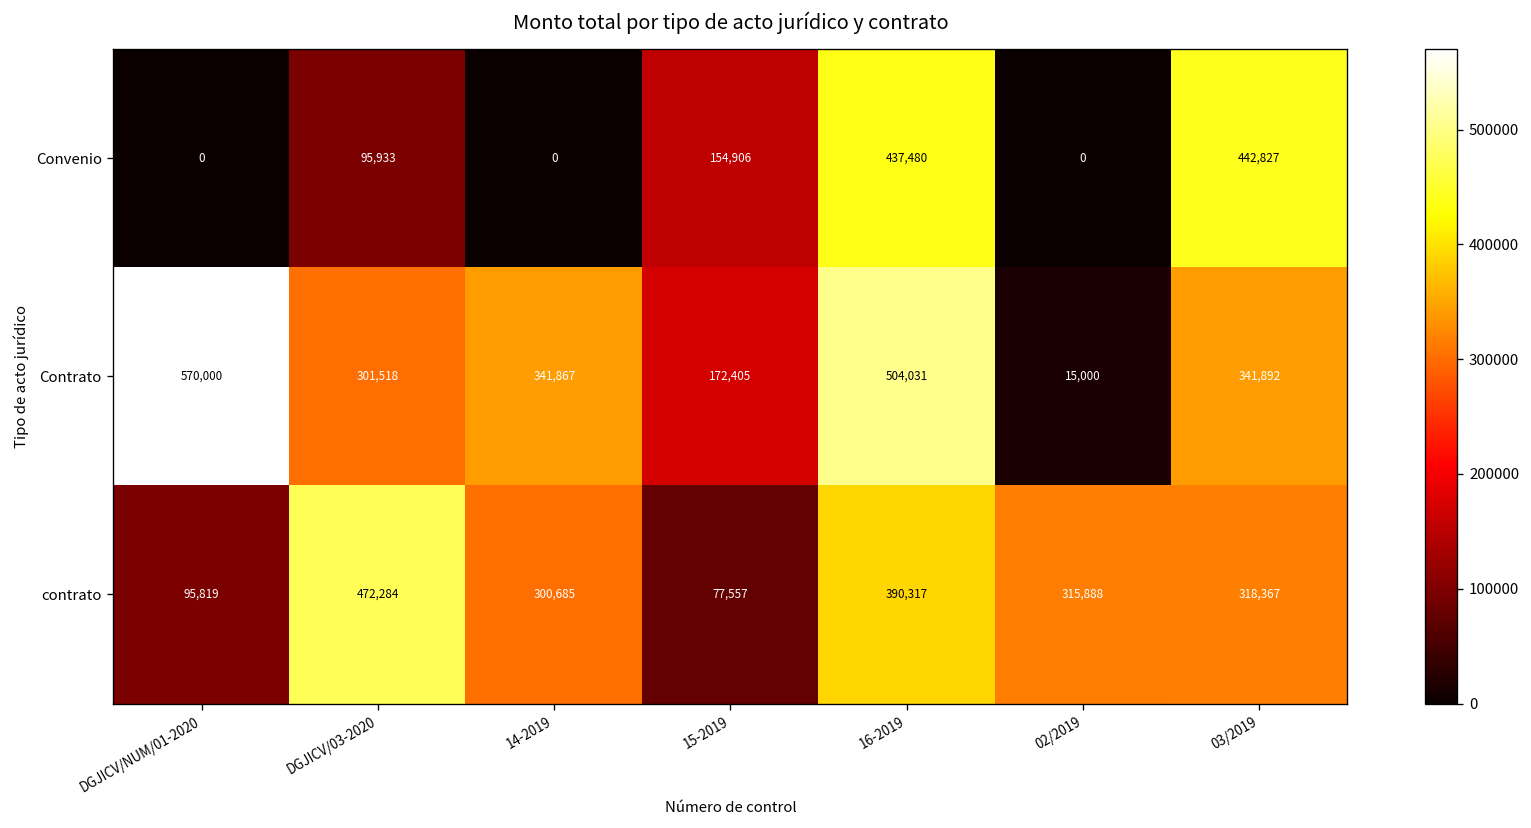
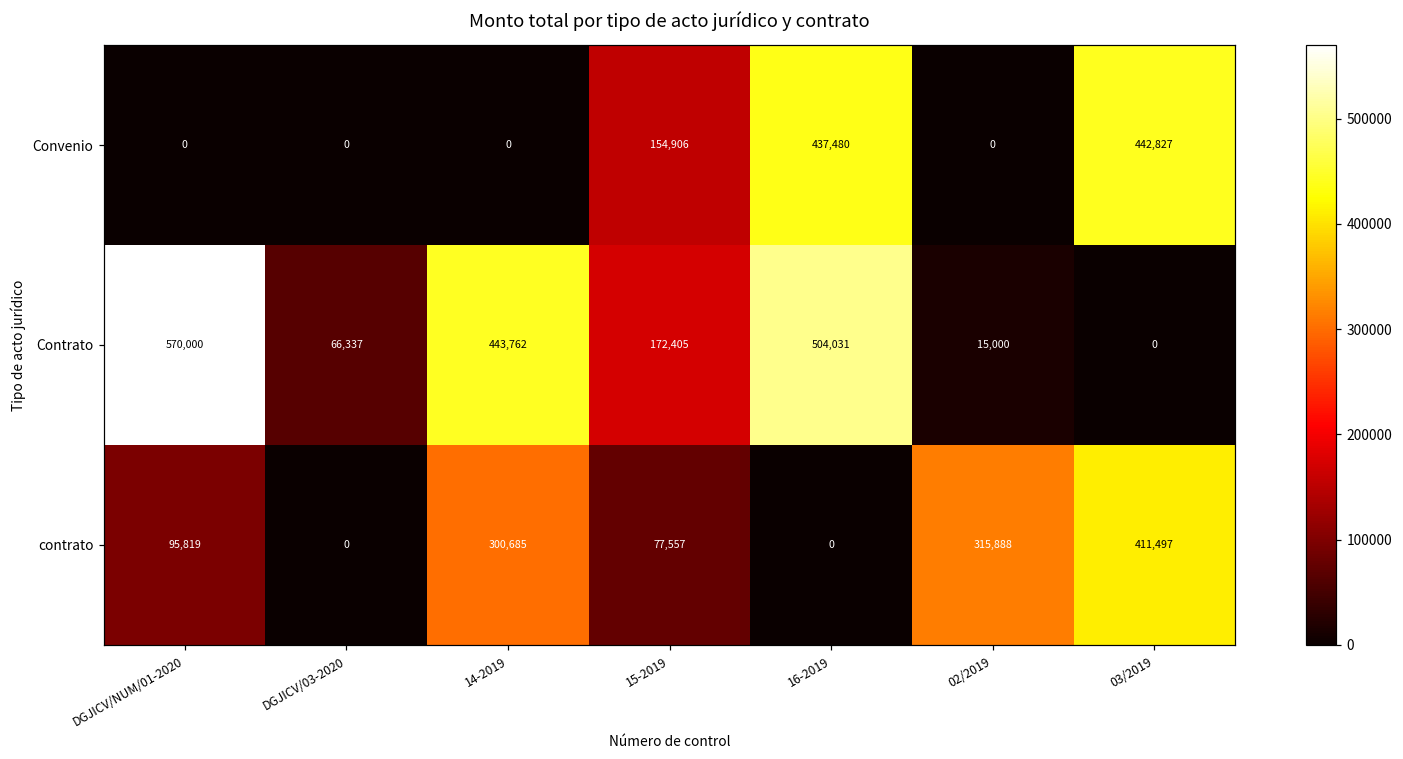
  {
    "Convenio": {
      "DGJICV/NUM/01-2020": "0",
-     "DGJICV/03-2020": "95,933",
+     "DGJICV/03-2020": "0",
      "14-2019": "0",
      "15-2019": "154,906",
      "16-2019": "437,480",
      "02/2019": "0",
      "03/2019": "442,827"
    },
    "Contrato": {
      "DGJICV/NUM/01-2020": "570,000",
-     "DGJICV/03-2020": "301,518",
-     "14-2019": "341,867",
+     "DGJICV/03-2020": "66,337",
+     "14-2019": "443,762",
      "15-2019": "172,405",
      "16-2019": "504,031",
      "02/2019": "15,000",
-     "03/2019": "341,892"
+     "03/2019": "0"
    },
    "contrato": {
      "DGJICV/NUM/01-2020": "95,819",
-     "DGJICV/03-2020": "472,284",
+     "DGJICV/03-2020": "0",
      "14-2019": "300,685",
      "15-2019": "77,557",
-     "16-2019": "390,317",
+     "16-2019": "0",
      "02/2019": "315,888",
-     "03/2019": "318,367"
+     "03/2019": "411,497"
    }
  }
